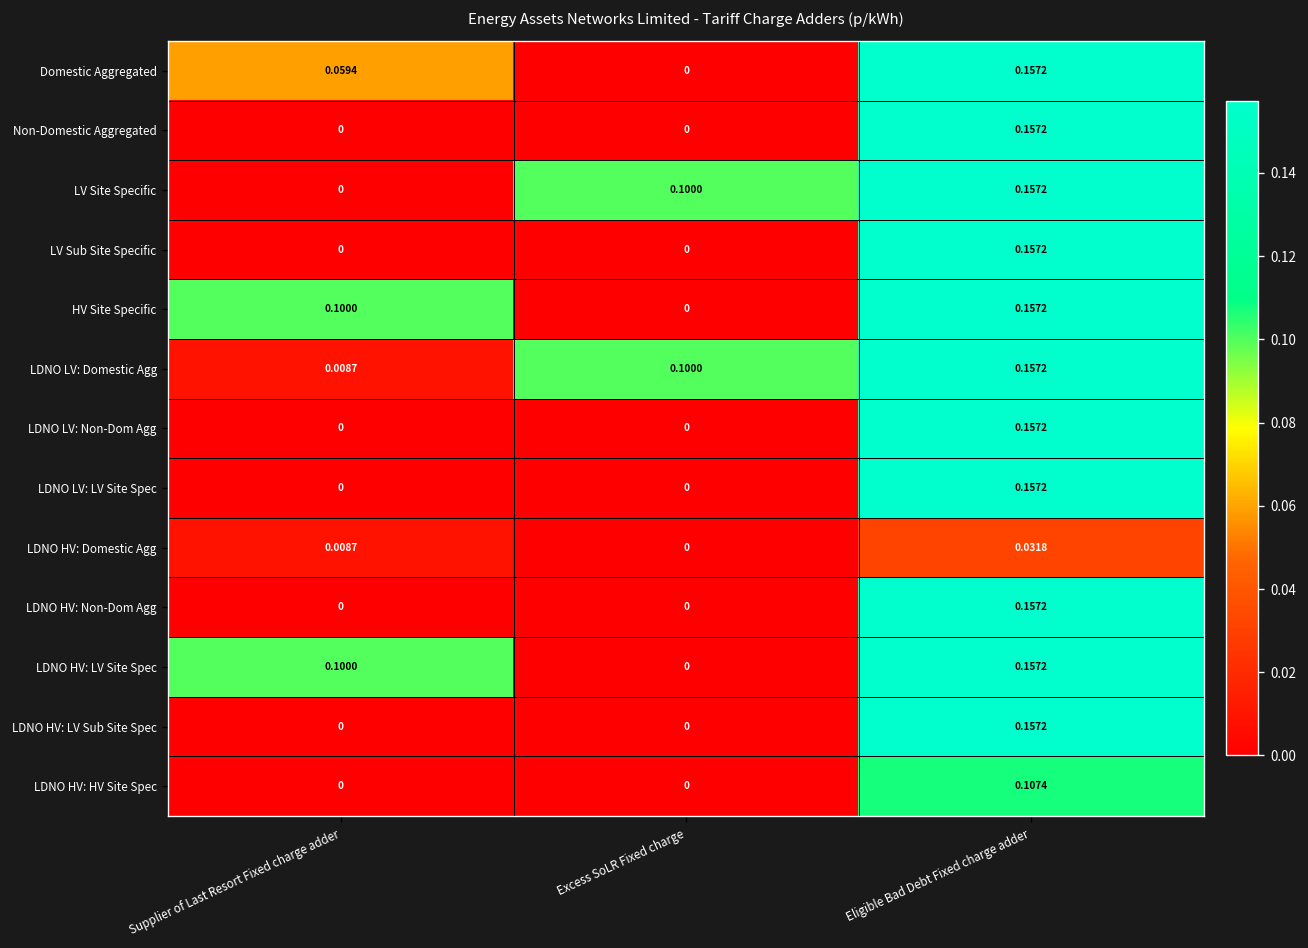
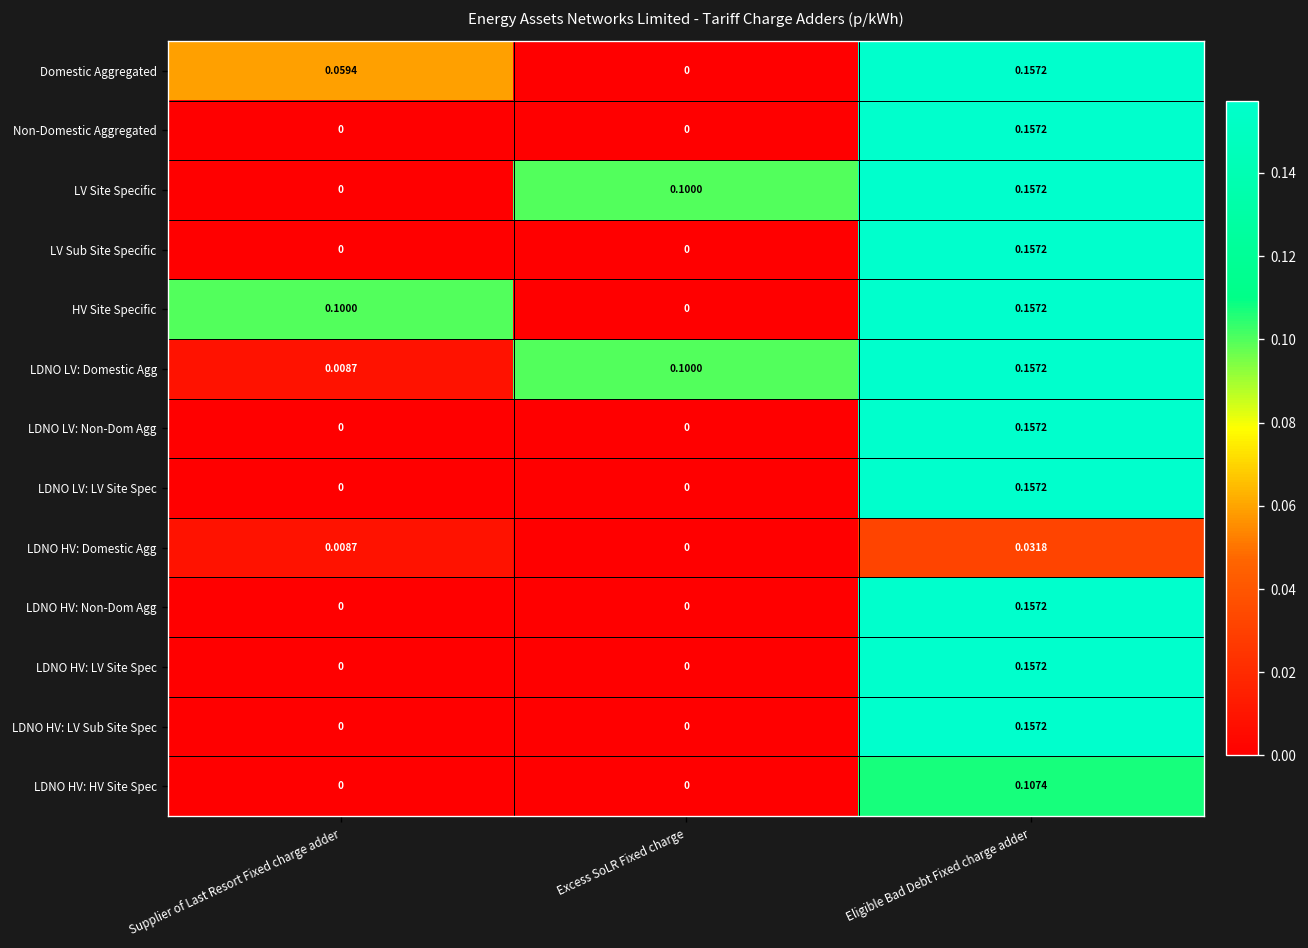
  {
    "Domestic Aggregated": {
      "Supplier of Last Resort Fixed charge adder": 0.0594,
      "Excess SoLR Fixed charge": 0,
      "Eligible Bad Debt Fixed charge adder": 0.1572
    },
    "Non-Domestic Aggregated": {
      "Supplier of Last Resort Fixed charge adder": 0,
      "Excess SoLR Fixed charge": 0,
      "Eligible Bad Debt Fixed charge adder": 0.1572
    },
    "LV Site Specific": {
      "Supplier of Last Resort Fixed charge adder": 0,
      "Excess SoLR Fixed charge": 0.1000,
      "Eligible Bad Debt Fixed charge adder": 0.1572
    },
    "LV Sub Site Specific": {
      "Supplier of Last Resort Fixed charge adder": 0,
      "Excess SoLR Fixed charge": 0,
      "Eligible Bad Debt Fixed charge adder": 0.1572
    },
    "HV Site Specific": {
      "Supplier of Last Resort Fixed charge adder": 0.1000,
      "Excess SoLR Fixed charge": 0,
      "Eligible Bad Debt Fixed charge adder": 0.1572
    },
    "LDNO LV: Domestic Agg": {
      "Supplier of Last Resort Fixed charge adder": 0.0087,
      "Excess SoLR Fixed charge": 0.1000,
      "Eligible Bad Debt Fixed charge adder": 0.1572
    },
    "LDNO LV: Non-Dom Agg": {
      "Supplier of Last Resort Fixed charge adder": 0,
      "Excess SoLR Fixed charge": 0,
      "Eligible Bad Debt Fixed charge adder": 0.1572
    },
    "LDNO LV: LV Site Spec": {
      "Supplier of Last Resort Fixed charge adder": 0,
      "Excess SoLR Fixed charge": 0,
      "Eligible Bad Debt Fixed charge adder": 0.1572
    },
    "LDNO HV: Domestic Agg": {
      "Supplier of Last Resort Fixed charge adder": 0.0087,
      "Excess SoLR Fixed charge": 0,
      "Eligible Bad Debt Fixed charge adder": 0.0318
    },
    "LDNO HV: Non-Dom Agg": {
      "Supplier of Last Resort Fixed charge adder": 0,
      "Excess SoLR Fixed charge": 0,
      "Eligible Bad Debt Fixed charge adder": 0.1572
    },
    "LDNO HV: LV Site Spec": {
-     "Supplier of Last Resort Fixed charge adder": 0.1000,
+     "Supplier of Last Resort Fixed charge adder": 0,
      "Excess SoLR Fixed charge": 0,
      "Eligible Bad Debt Fixed charge adder": 0.1572
    },
    "LDNO HV: LV Sub Site Spec": {
      "Supplier of Last Resort Fixed charge adder": 0,
      "Excess SoLR Fixed charge": 0,
      "Eligible Bad Debt Fixed charge adder": 0.1572
    },
    "LDNO HV: HV Site Spec": {
      "Supplier of Last Resort Fixed charge adder": 0,
      "Excess SoLR Fixed charge": 0,
      "Eligible Bad Debt Fixed charge adder": 0.1074
    }
  }
